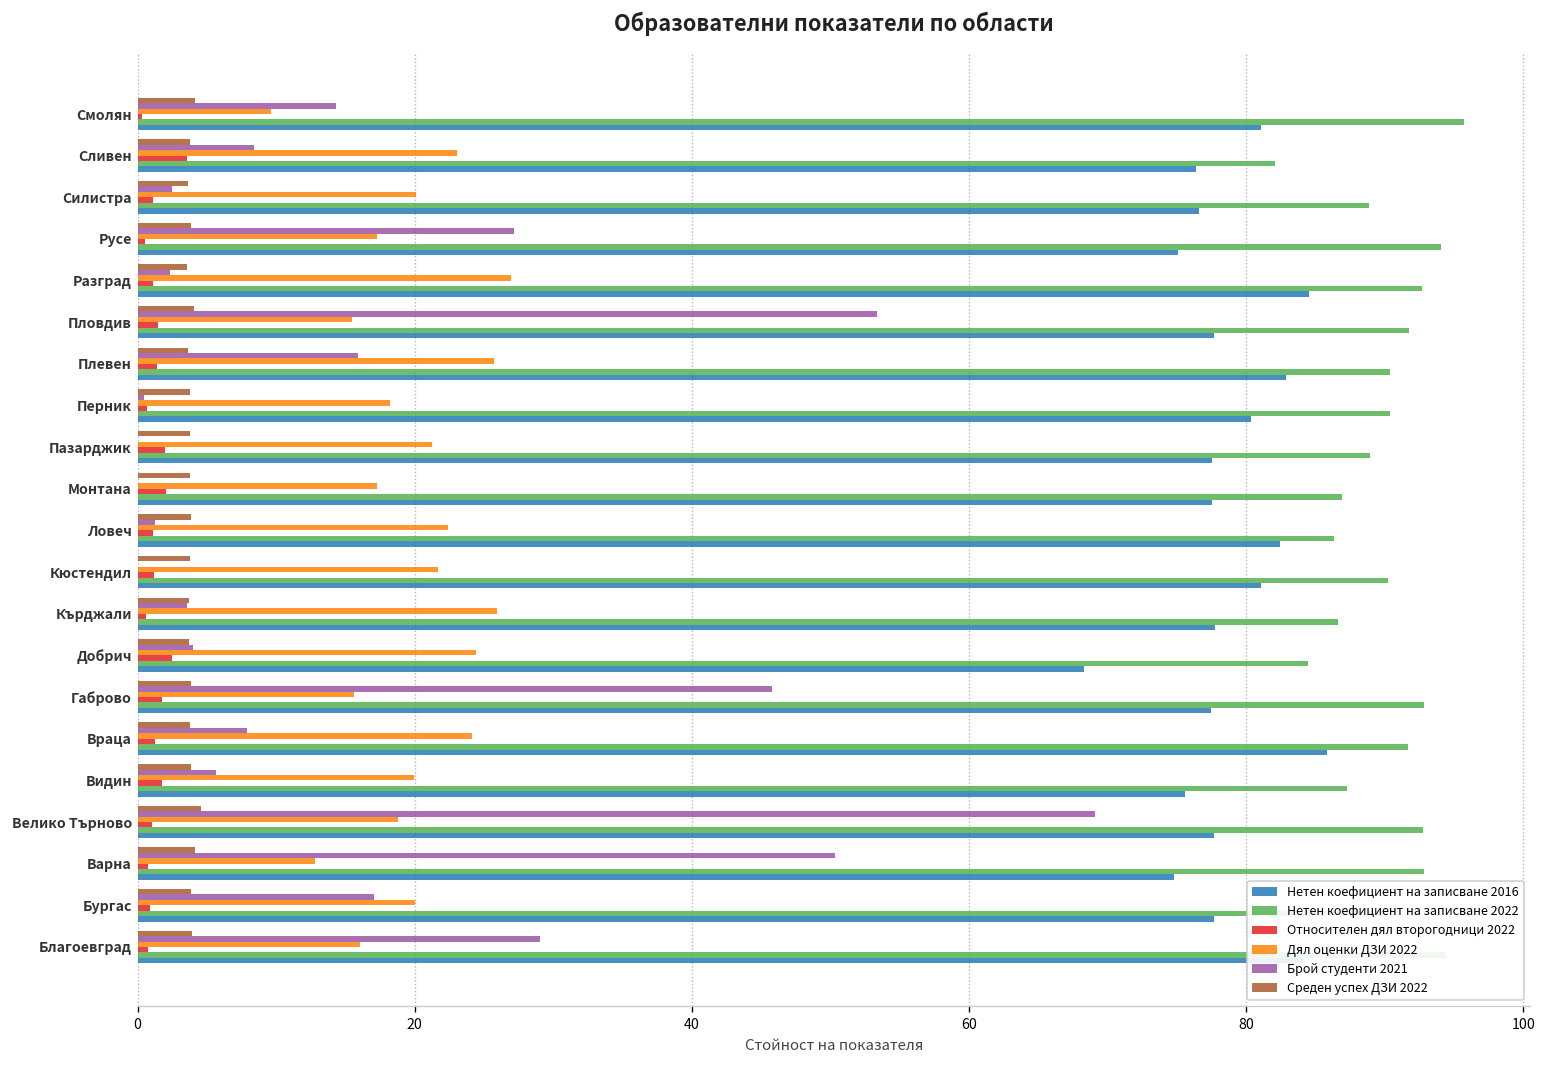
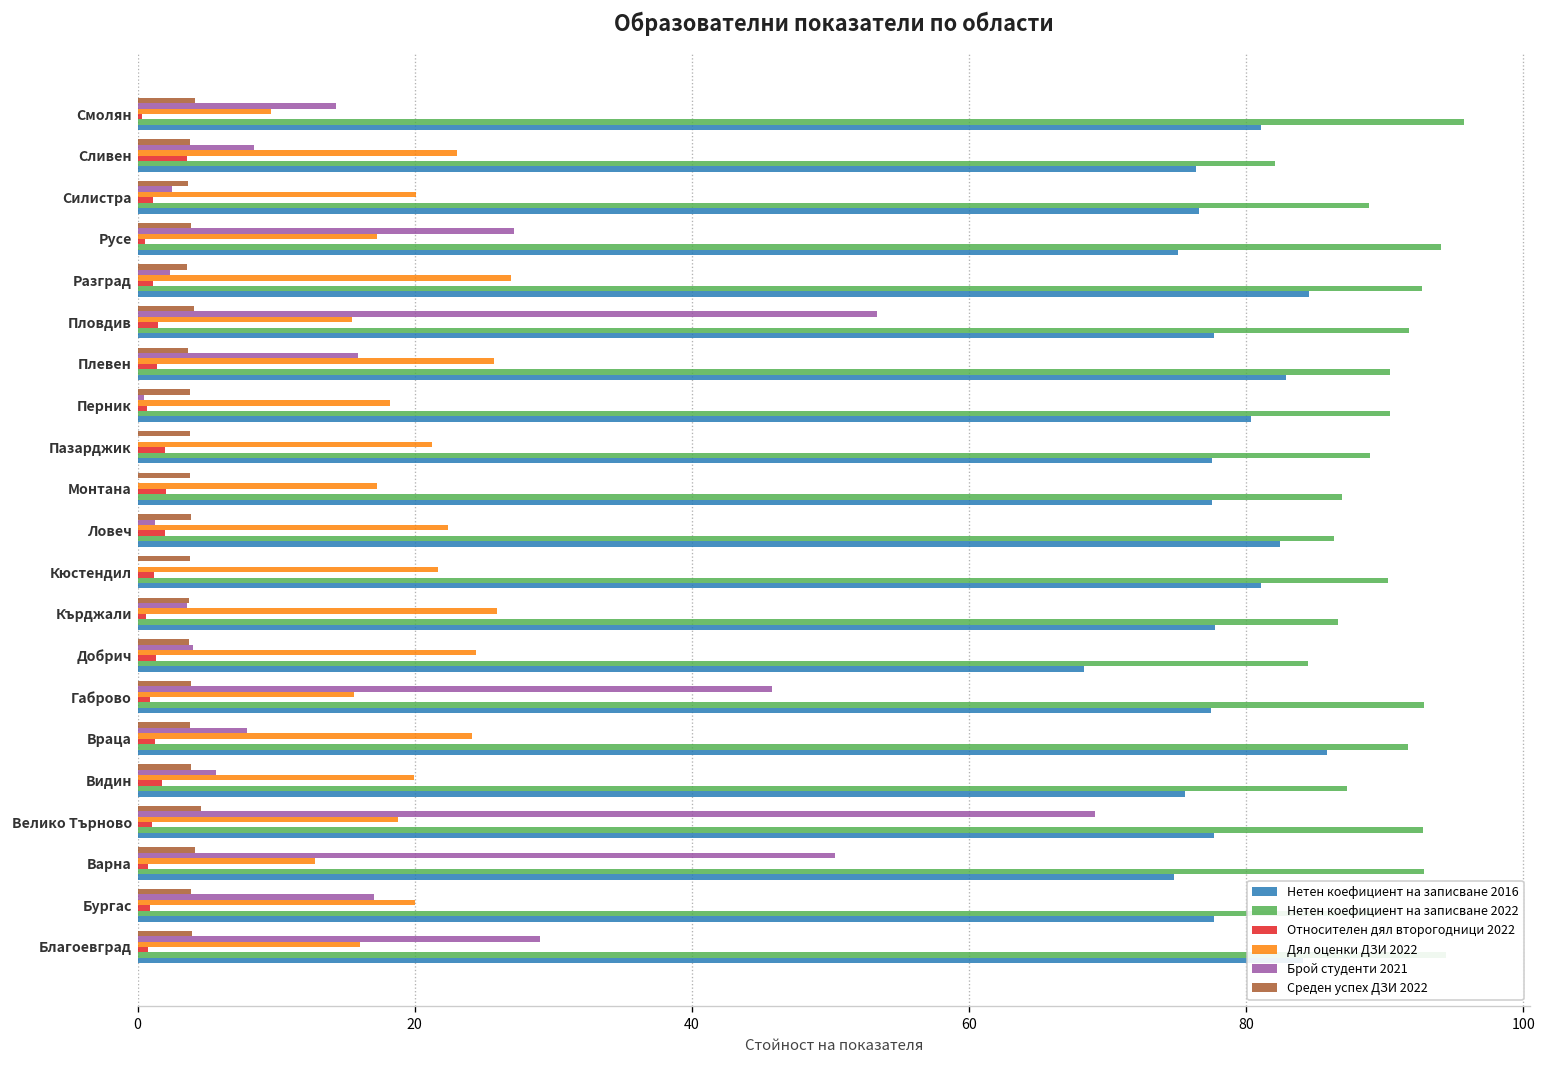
  {
    "Нетен коефициент на записване 2016": {
      "Смолян": 81.1,
      "Сливен": 76.4,
      "Силистра": 76.6,
      "Русе": 75.1,
      "Разград": 84.5,
      "Пловдив": 77.7,
      "Плевен": 82.9,
      "Перник": 80.3,
      "Пазарджик": 77.5,
      "Монтана": 77.5,
      "Ловеч": 82.5,
      "Кюстендил": 81.1,
      "Кърджали": 77.8,
      "Добрич": 68.3,
      "Габрово": 77.5,
      "Враца": 85.8,
      "Видин": 75.6,
      "Велико Търново": 77.7,
      "Варна": 74.8,
      "Бургас": 77.7
    },
    "Нетен коефициент на записване 2022": {
      "Смолян": 95.7,
      "Сливен": 82.1,
      "Силистра": 88.9,
      "Русе": 94.1,
      "Разград": 92.7,
      "Пловдив": 91.8,
      "Плевен": 90.4,
      "Перник": 90.4,
      "Пазарджик": 88.9,
      "Монтана": 86.9,
      "Ловеч": 86.3,
      "Кюстендил": 90.2,
      "Кърджали": 86.6,
      "Добрич": 84.5,
      "Габрово": 92.9,
      "Враца": 91.7,
      "Видин": 87.3,
      "Велико Търново": 92.8,
      "Варна": 92.8
    },
    "Относителен дял второгодници 2022": {
      "Смолян": 0.3,
      "Сливен": 3.6,
      "Силистра": 1.1,
      "Русе": 0.5,
      "Разград": 1.1,
      "Пловдив": 1.5,
      "Плевен": 1.4,
      "Перник": 0.7,
      "Пазарджик": 2.0,
      "Монтана": 2.0,
-     "Ловеч": 1.1,
+     "Ловеч": 2.0,
      "Кюстендил": 1.2,
      "Кърджали": 0.6,
-     "Добрич": 2.5,
-     "Габрово": 1.8,
+     "Добрич": 1.3,
+     "Габрово": 0.9,
      "Враца": 1.2,
      "Видин": 1.7,
      "Велико Търново": 1.1,
      "Варна": 0.8,
      "Бургас": 0.9,
      "Благоевград": 0.7
    },
    "Дял оценки ДЗИ 2022": {
      "Смолян": 9.6,
      "Сливен": 23.1,
      "Силистра": 20.1,
      "Русе": 17.2,
      "Разград": 26.9,
      "Пловдив": 15.5,
      "Плевен": 25.7,
      "Перник": 18.2,
      "Пазарджик": 21.2,
      "Монтана": 17.2,
      "Ловеч": 22.4,
      "Кюстендил": 21.7,
      "Кърджали": 25.9,
      "Добрич": 24.4,
      "Габрово": 15.6,
      "Враца": 24.1,
      "Видин": 19.9,
      "Велико Търново": 18.8,
      "Варна": 12.8,
      "Бургас": 20.1,
      "Благоевград": 16.0
    },
    "Брой студенти 2021": {
      "Смолян": 14.3,
      "Сливен": 8.4,
      "Силистра": 2.5,
      "Русе": 27.2,
      "Разград": 2.3,
      "Пловдив": 53.3,
      "Плевен": 15.9,
      "Перник": 0.4,
      "Пазарджик": 0.0,
      "Монтана": 0.0,
      "Ловеч": 1.3,
      "Кюстендил": 0.0,
      "Кърджали": 3.6,
      "Добрич": 4.0,
      "Габрово": 45.8,
      "Враца": 7.9,
      "Видин": 5.7,
      "Велико Търново": 69.1,
      "Варна": 50.3,
      "Бургас": 17.1,
      "Благоевград": 29.0
    },
    "Среден успех ДЗИ 2022": {
      "Смолян": 4.1,
      "Сливен": 3.8,
      "Силистра": 3.7,
      "Русе": 3.9,
      "Разград": 3.5,
      "Пловдив": 4.1,
      "Плевен": 3.6,
      "Перник": 3.8,
      "Пазарджик": 3.8,
      "Монтана": 3.8,
      "Ловеч": 3.8,
      "Кюстендил": 3.8,
      "Кърджали": 3.7,
      "Добрич": 3.7,
      "Габрово": 3.9,
      "Враца": 3.8,
      "Видин": 3.8,
      "Велико Търново": 4.6,
      "Варна": 4.1,
      "Бургас": 3.9,
      "Благоевград": 3.9
    }
  }
